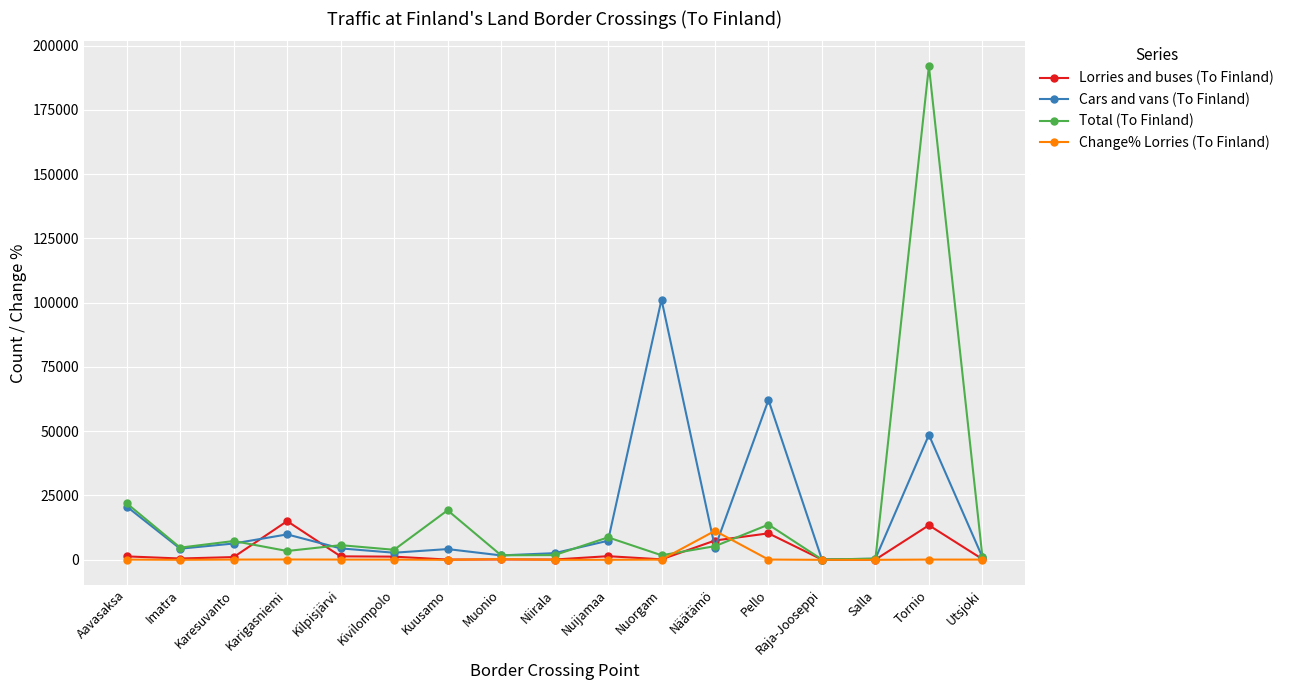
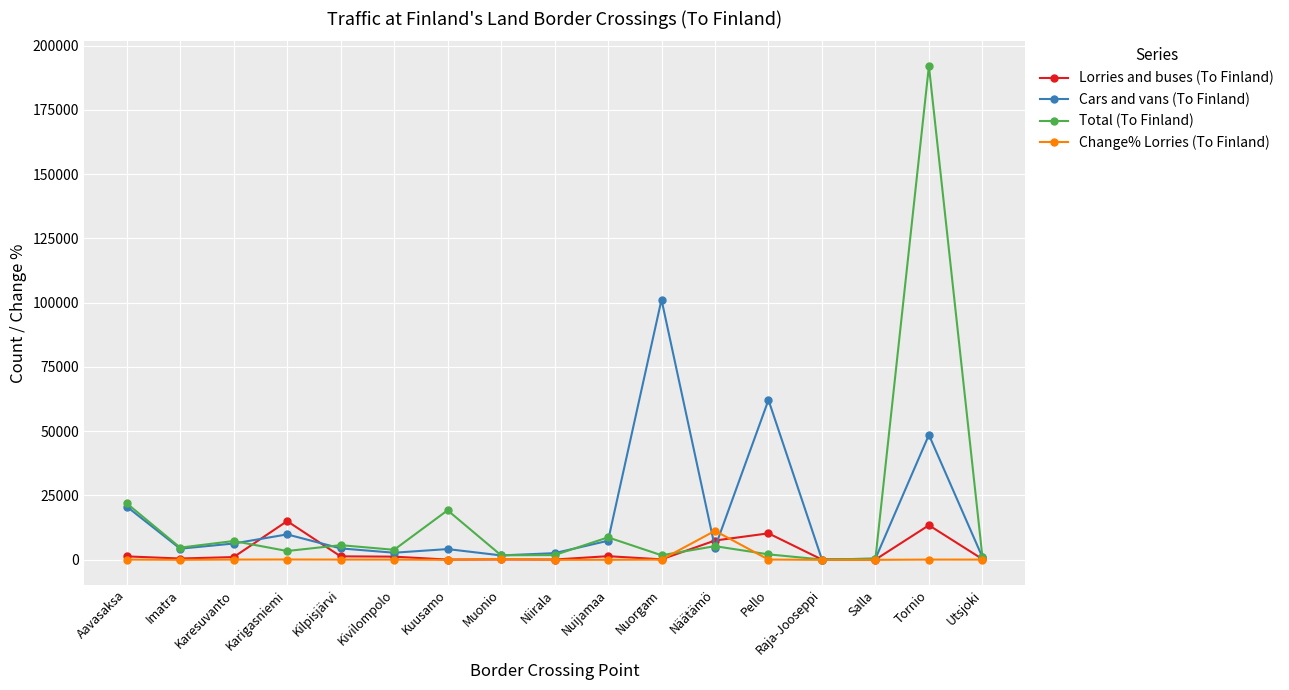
  {
    "Lorries and buses (To Finland)": {
      "Aavasaksa": 1000,
      "Karigasniemi": 15000,
      "Kilpisjärvi": 1000,
      "Kivilompolo": 1000,
      "Nuijamaa": 1000,
      "Näätämö": 7000,
      "Pello": 10000,
      "Tornio": 13000
    },
    "Cars and vans (To Finland)": {
      "Aavasaksa": 21000,
      "Karigasniemi": 10000,
      "Kilpisjärvi": 4000,
      "Kivilompolo": 3000,
      "Kuusamo": 4000,
      "Nuijamaa": 7000,
      "Nuorgam": 101000,
      "Pello": 62000,
      "Tornio": 49000
    },
    "Total (To Finland)": {
      "Aavasaksa": 22000,
      "Karigasniemi": 3000,
      "Kilpisjärvi": 6000,
      "Kivilompolo": 4000,
      "Kuusamo": 19000,
      "Nuijamaa": 9000,
      "Nuorgam": 2000,
-     "Pello": 14000,
+     "Pello": 2000,
      "Tornio": 192000
    },
    "Change% Lorries (To Finland)": {
      "Aavasaksa": 0,
      "Karigasniemi": 0,
      "Kilpisjärvi": 0,
      "Kivilompolo": 0,
      "Nuijamaa": 0,
      "Näätämö": 11000,
      "Pello": 0,
      "Tornio": 0
    }
  }
